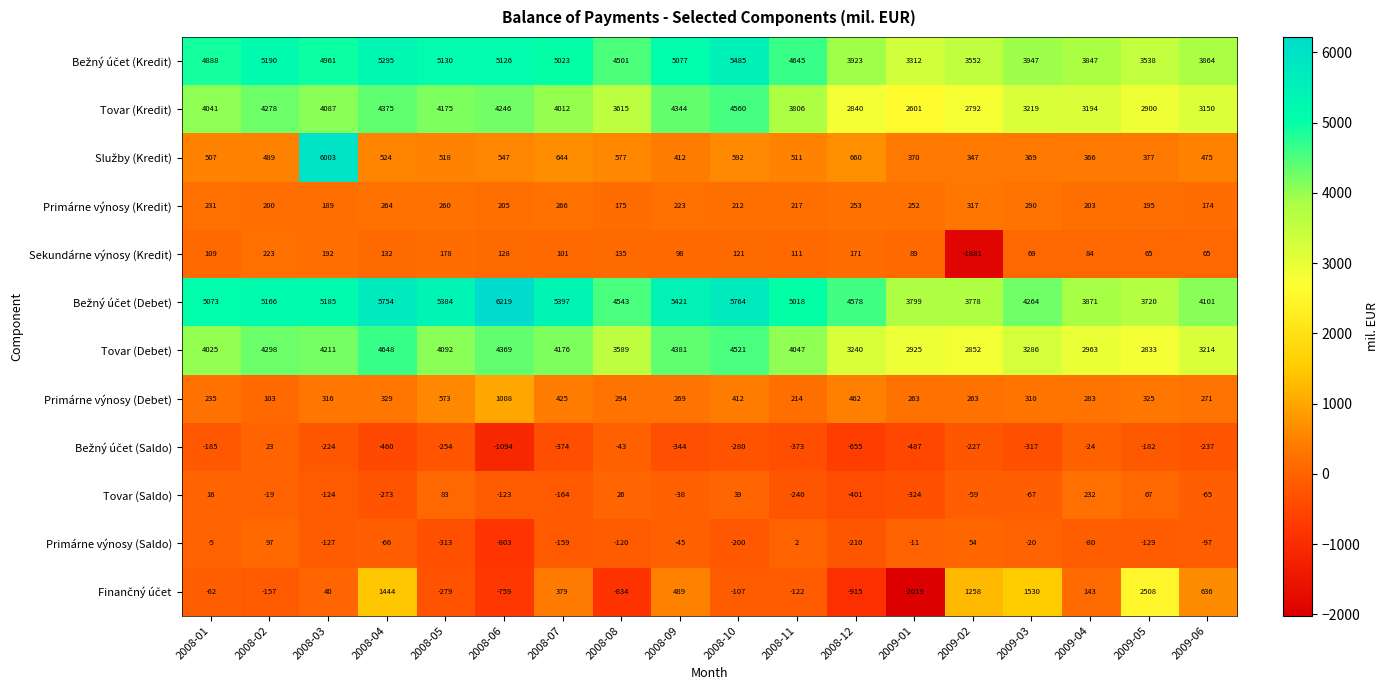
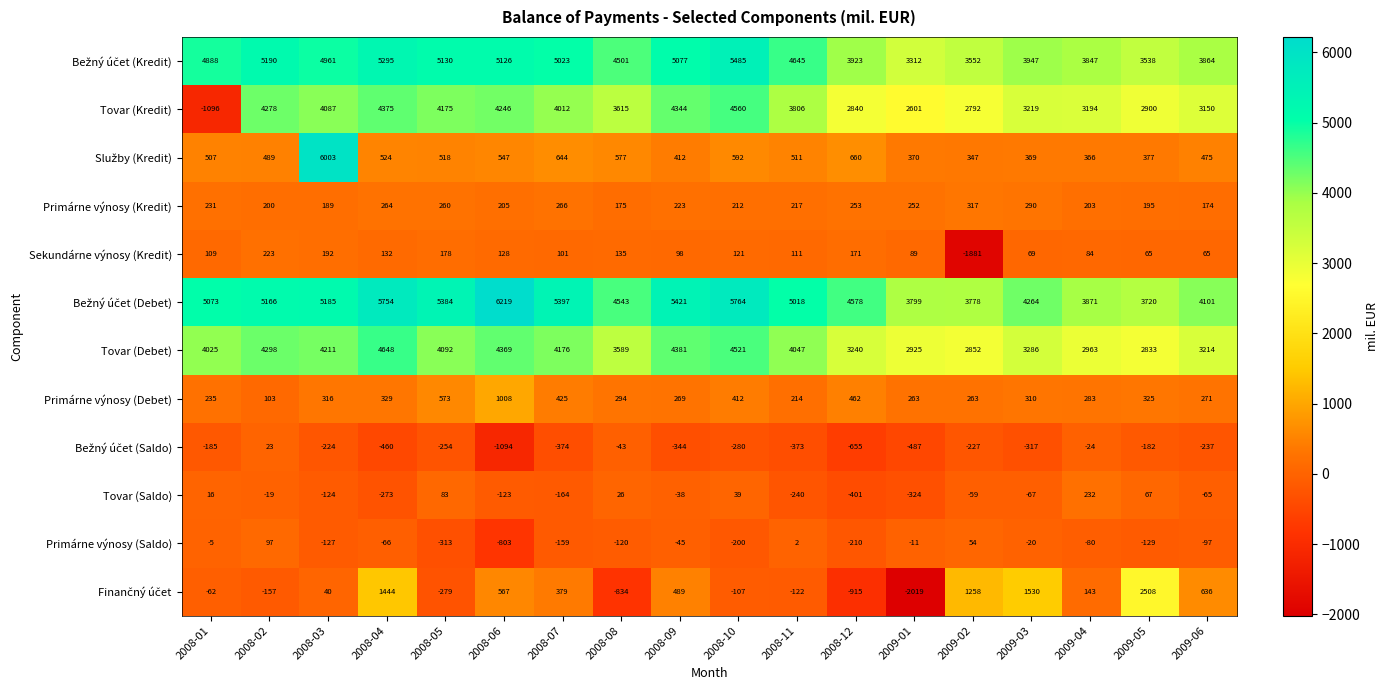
  {
    "Tovar (Kredit)": {
-     "2008-01": 4041,
+     "2008-01": -1096,
      "2008-02": 4278,
      "2008-03": 4087,
      "2008-04": 4375,
      "2008-05": 4175,
      "2008-06": 4246,
      "2008-07": 4012,
      "2008-08": 3615,
      "2008-09": 4344,
      "2008-10": 4560,
      "2008-11": 3806,
      "2008-12": 2840,
      "2009-01": 2601,
      "2009-02": 2792,
      "2009-03": 3219,
      "2009-04": 3194,
      "2009-05": 2900,
      "2009-06": 3150
    },
    "Finančný účet": {
      "2008-01": -62,
      "2008-02": -157,
      "2008-03": 40,
      "2008-04": 1444,
      "2008-05": -279,
-     "2008-06": -759,
+     "2008-06": 567,
      "2008-07": 379,
      "2008-08": -834,
      "2008-09": 489,
      "2008-10": -107,
      "2008-11": -122,
      "2008-12": -915,
      "2009-01": -2019,
      "2009-02": 1258,
      "2009-03": 1530,
      "2009-04": 143,
      "2009-05": 2508,
      "2009-06": 636
    }
  }
